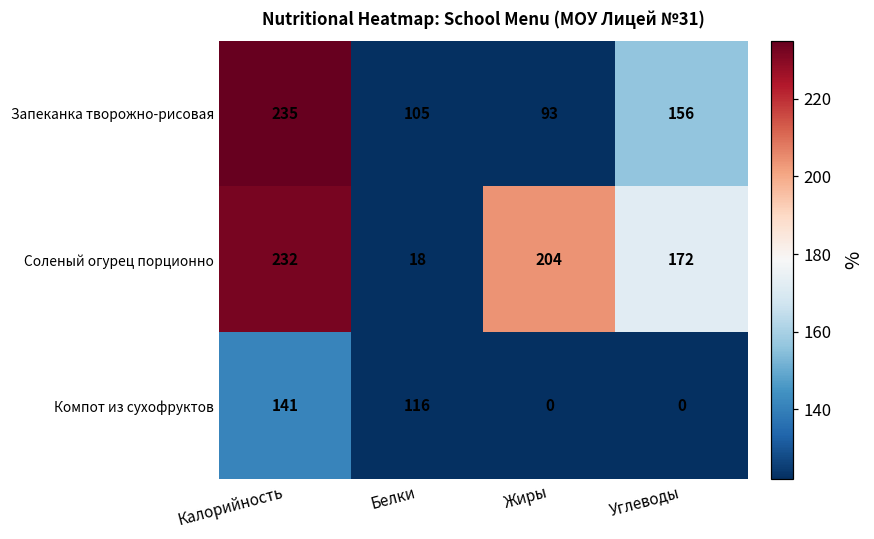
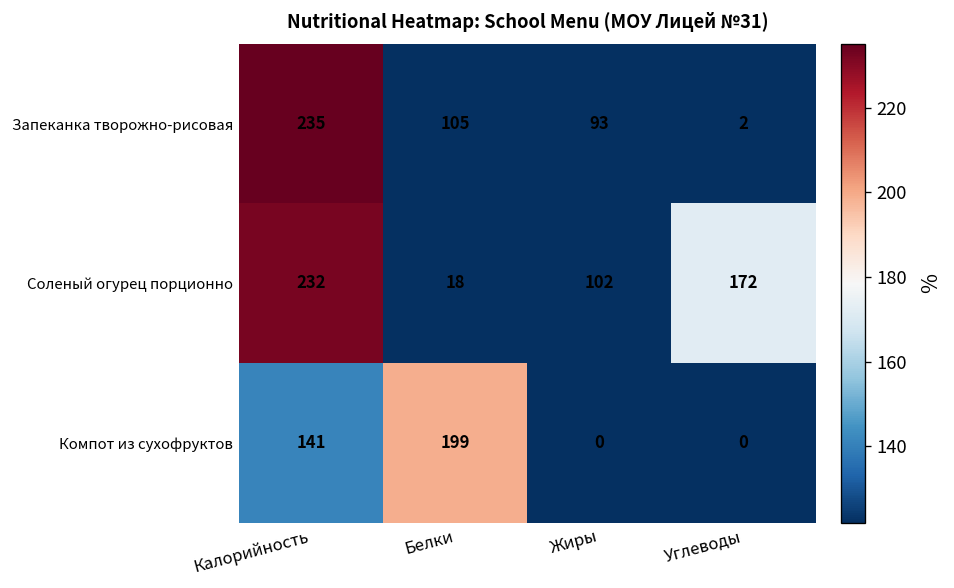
  {
    "Запеканка творожно-рисовая": {
      "Калорийность": 235,
      "Белки": 105,
      "Жиры": 93,
-     "Углеводы": 156
+     "Углеводы": 2
    },
    "Соленый огурец порционно": {
      "Калорийность": 232,
      "Белки": 18,
-     "Жиры": 204,
+     "Жиры": 102,
      "Углеводы": 172
    },
    "Компот из сухофруктов": {
      "Калорийность": 141,
-     "Белки": 116,
+     "Белки": 199,
      "Жиры": 0,
      "Углеводы": 0
    }
  }
